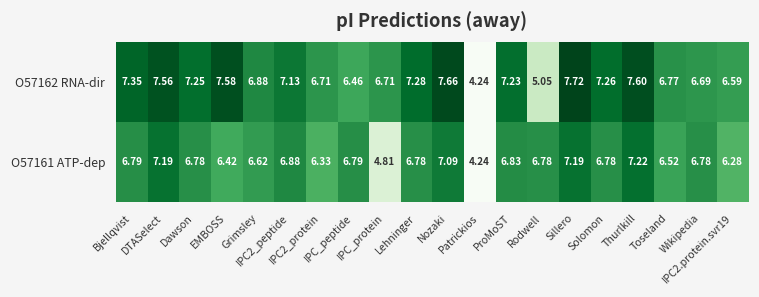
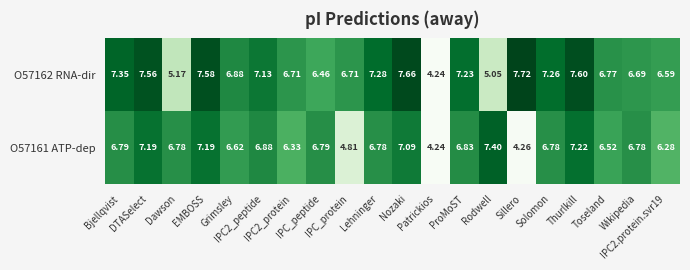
  {
    "O57162 RNA-dir": {
      "Bjellqvist": 7.35,
      "DTASelect": 7.56,
-     "Dawson": 7.25,
+     "Dawson": 5.17,
      "EMBOSS": 7.58,
      "Grimsley": 6.88,
      "IPC2_peptide": 7.13,
      "IPC2_protein": 6.71,
      "IPC_peptide": 6.46,
      "IPC_protein": 6.71,
      "Lehninger": 7.28,
      "Nozaki": 7.66,
      "Patrickios": 4.24,
      "ProMoST": 7.23,
      "Rodwell": 5.05,
      "Sillero": 7.72,
      "Solomon": 7.26,
      "Thurlkill": 7.60,
      "Toseland": 6.77,
      "Wikipedia": 6.69,
      "IPC2.protein.svr19": 6.59
    },
    "O57161 ATP-dep": {
      "Bjellqvist": 6.79,
      "DTASelect": 7.19,
      "Dawson": 6.78,
-     "EMBOSS": 6.42,
+     "EMBOSS": 7.19,
      "Grimsley": 6.62,
      "IPC2_peptide": 6.88,
      "IPC2_protein": 6.33,
      "IPC_peptide": 6.79,
      "IPC_protein": 4.81,
      "Lehninger": 6.78,
      "Nozaki": 7.09,
      "Patrickios": 4.24,
      "ProMoST": 6.83,
-     "Rodwell": 6.78,
-     "Sillero": 7.19,
+     "Rodwell": 7.40,
+     "Sillero": 4.26,
      "Solomon": 6.78,
      "Thurlkill": 7.22,
      "Toseland": 6.52,
      "Wikipedia": 6.78,
      "IPC2.protein.svr19": 6.28
    }
  }
